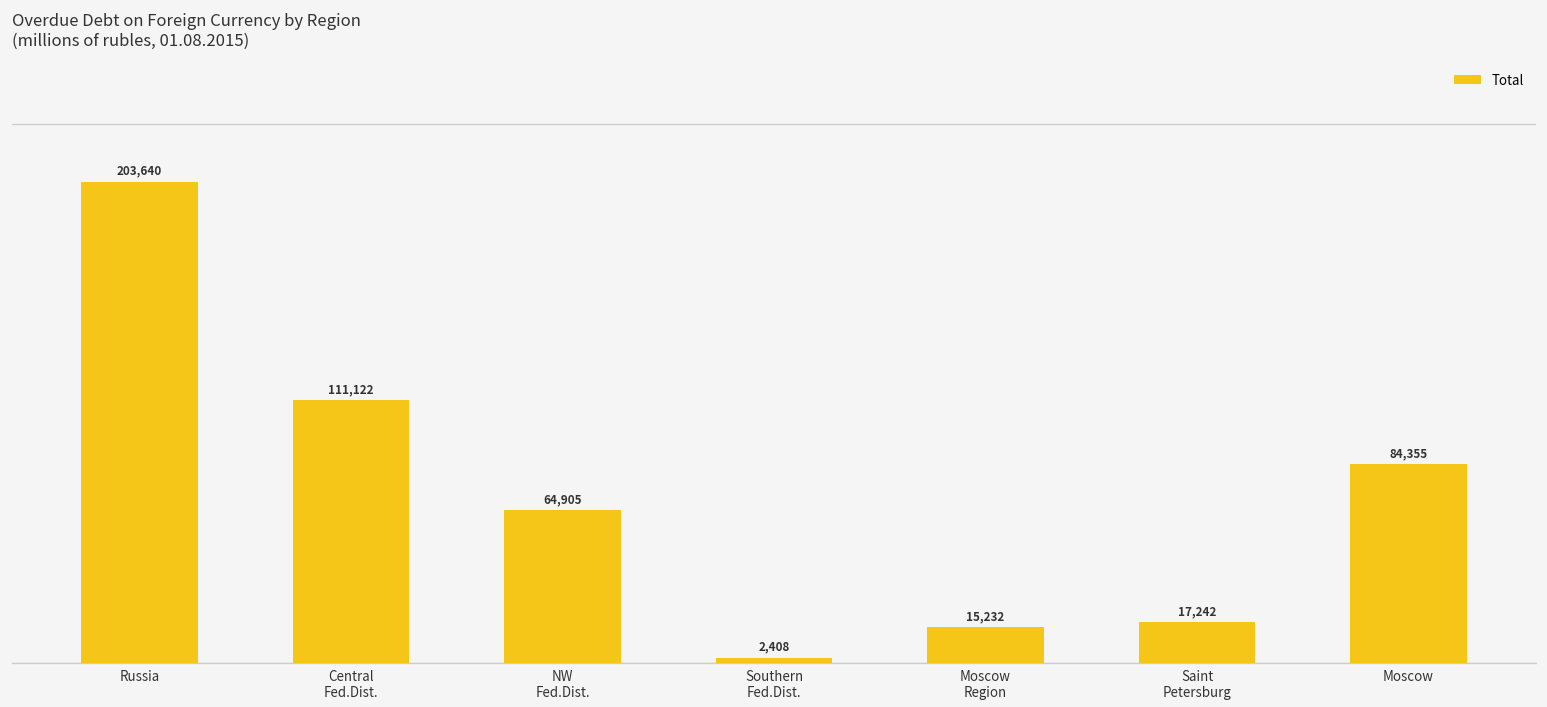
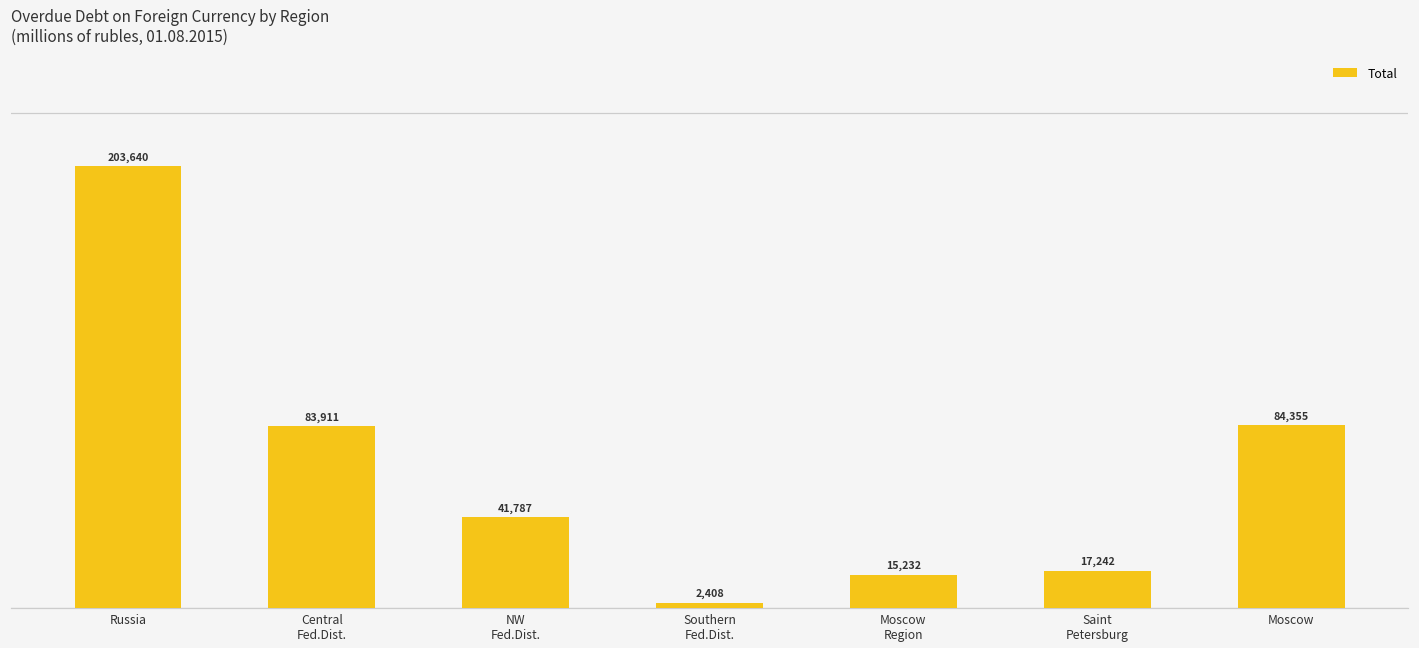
  {
    "Russia": "203,640",
-   "Central Fed.Dist.": "111,122",
-   "NW Fed.Dist.": "64,905",
+   "Central Fed.Dist.": "83,911",
+   "NW Fed.Dist.": "41,787",
    "Southern Fed.Dist.": "2,408",
    "Moscow Region": "15,232",
    "Saint Petersburg": "17,242",
    "Moscow": "84,355"
  }
